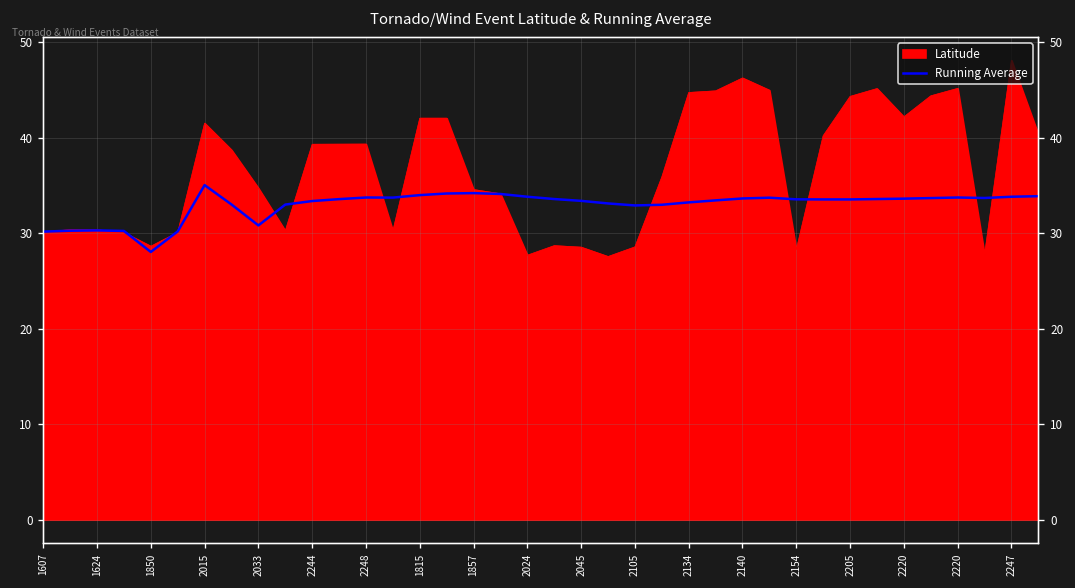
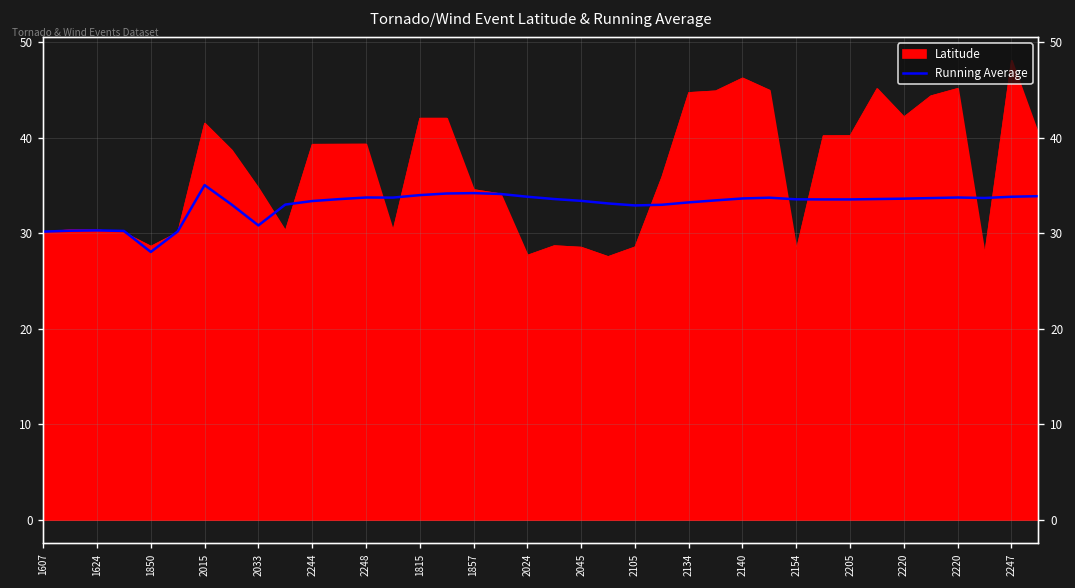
  {
    "Latitude": {
      "1850": 29,
      "2015": 42,
      "2033": 35,
      "2244": 39,
      "1815": 42,
      "1857": 35,
      "2024": 28,
      "2105": 29,
      "2140": 46,
      "2154": 28,
-     "2205": 44
+     "2205": 40
    },
    "Running Average": {
      "1850": 28,
      "2015": 35,
      "2033": 31,
      "2244": 33,
      "1815": 34,
      "1857": 34,
      "2024": 34,
      "2105": 33,
      "2140": 34,
      "2154": 34,
      "2205": 34,
      "2247": 34
    }
  }
